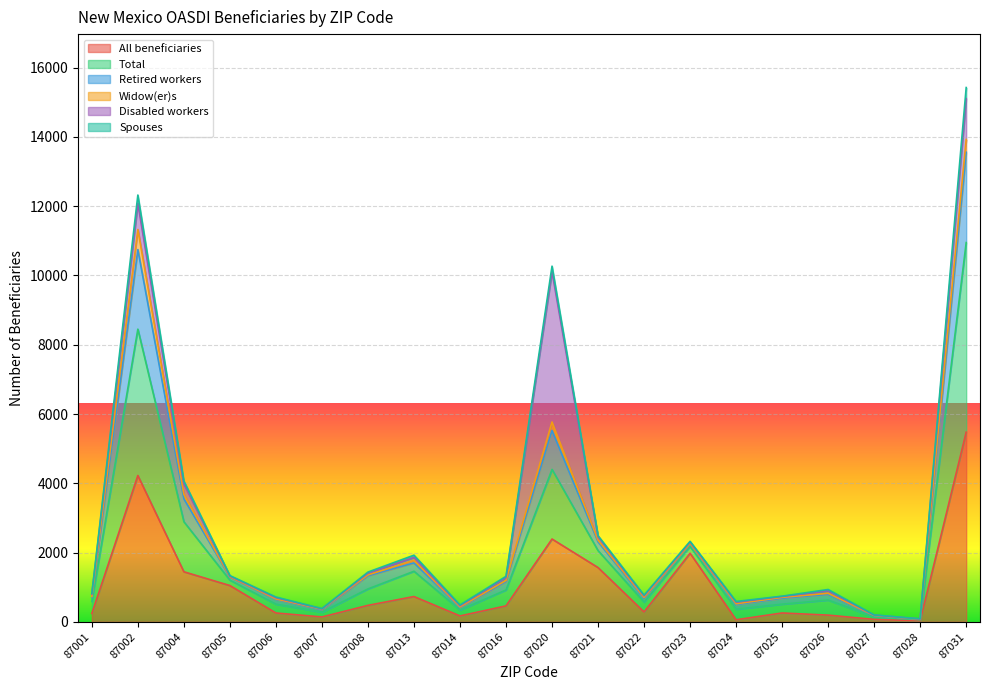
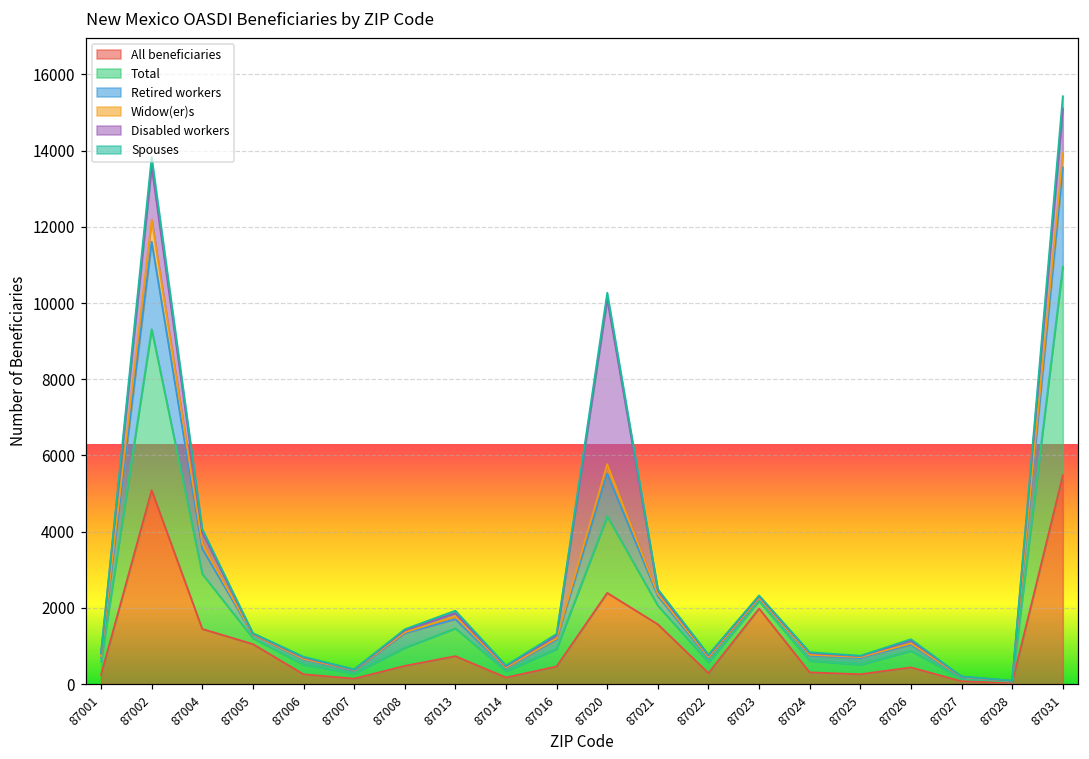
  {
    "All beneficiaries": {
      "87001": 200,
-     "87002": 4200,
+     "87002": 5100,
      "87004": 1400,
      "87005": 1000,
      "87006": 300,
      "87007": 100,
      "87008": 500,
      "87013": 700,
      "87014": 200,
      "87016": 500,
      "87020": 2400,
      "87021": 1600,
      "87022": 300,
      "87023": 2000,
-     "87024": 100,
+     "87024": 300,
      "87025": 300,
-     "87026": 200,
+     "87026": 400,
      "87031": 5500
    },
    "Retired workers": {
      "87002": 2300,
      "87004": 700,
      "87020": 1100,
      "87031": 2600
    },
    "Widow(er)s": {
      "87002": 600,
      "87004": 100,
      "87020": 200,
      "87031": 400
    },
    "Disabled workers": {
-     "87002": 800,
+     "87002": 1400,
      "87004": 300,
      "87020": 4300,
      "87031": 1200
    }
  }
